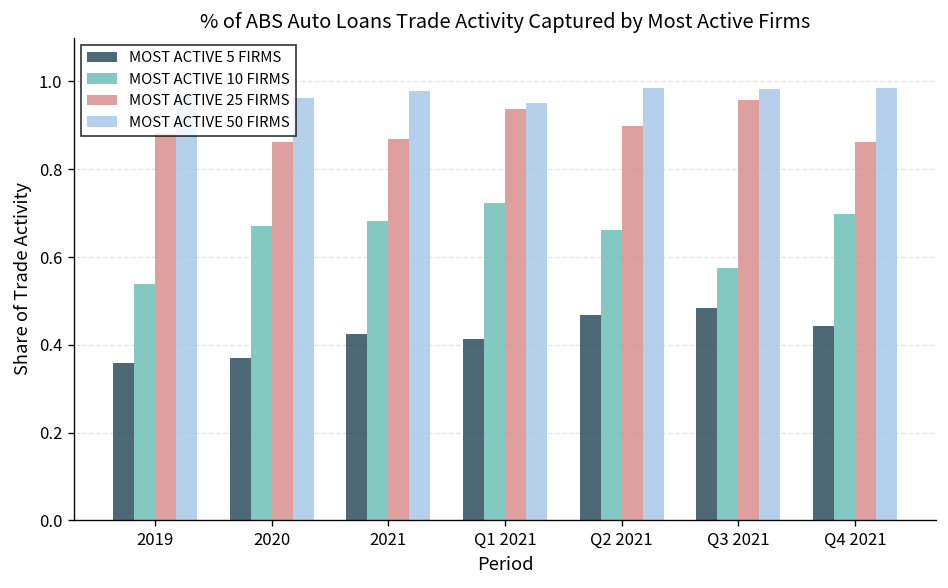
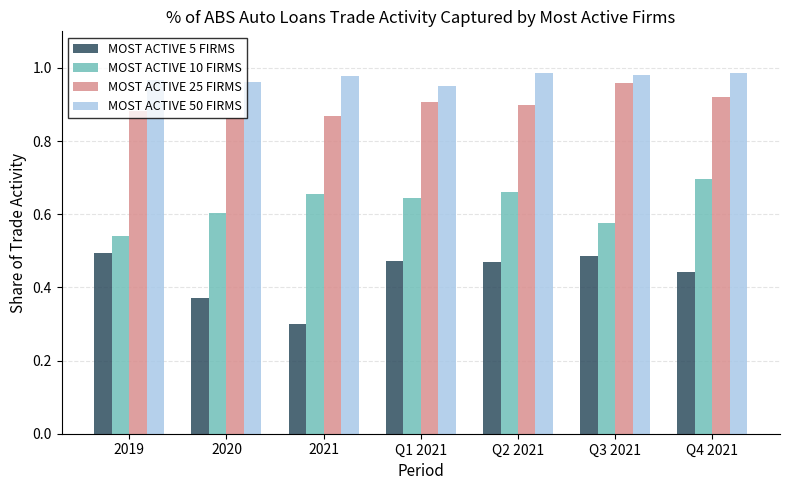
  {
    "MOST ACTIVE 5 FIRMS": {
-     "2019": 0.36,
+     "2019": 0.49,
      "2020": 0.37,
-     "2021": 0.42,
-     "Q1 2021": 0.41,
+     "2021": 0.30,
+     "Q1 2021": 0.47,
      "Q2 2021": 0.47,
      "Q3 2021": 0.48,
      "Q4 2021": 0.44
    },
    "MOST ACTIVE 10 FIRMS": {
      "2019": 0.54,
-     "2020": 0.67,
-     "2021": 0.68,
-     "Q1 2021": 0.72,
+     "2020": 0.60,
+     "2021": 0.65,
+     "Q1 2021": 0.64,
      "Q2 2021": 0.66,
      "Q3 2021": 0.57,
      "Q4 2021": 0.70
    },
    "MOST ACTIVE 25 FIRMS": {
      "2021": 0.87,
-     "Q1 2021": 0.94,
+     "Q1 2021": 0.91,
      "Q2 2021": 0.90,
      "Q3 2021": 0.96,
-     "Q4 2021": 0.86
+     "Q4 2021": 0.92
    },
    "MOST ACTIVE 50 FIRMS": {
      "2020": 0.96,
      "2021": 0.98,
      "Q1 2021": 0.95,
      "Q2 2021": 0.99,
      "Q3 2021": 0.98,
      "Q4 2021": 0.99
    }
  }
